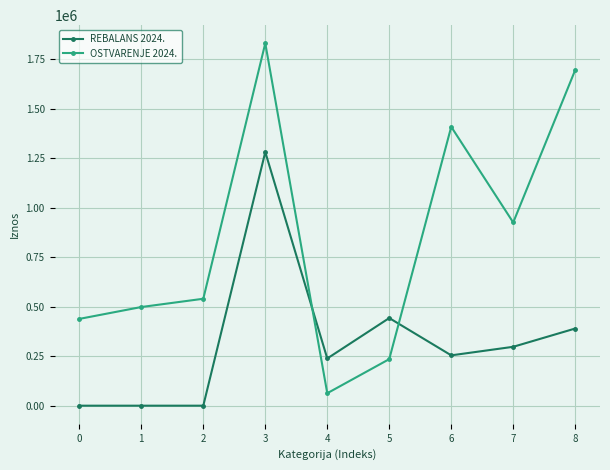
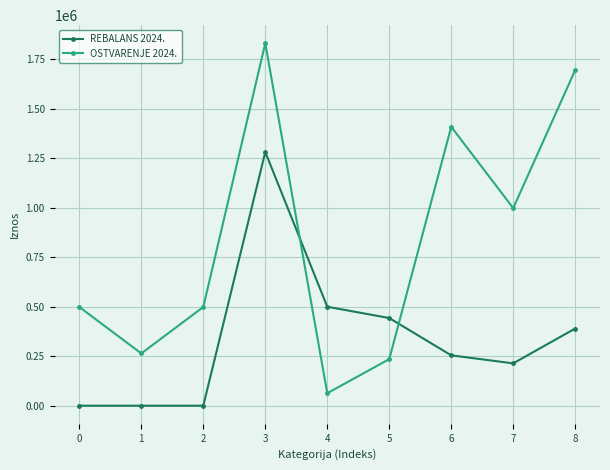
  {
    "REBALANS 2024.": {
      "0": 0,
      "1": 0,
      "2": 0,
      "3": 1280000,
-     "4": 240000,
+     "4": 500000,
      "5": 440000,
      "6": 250000,
-     "7": 300000,
+     "7": 210000,
      "8": 390000
    },
    "OSTVARENJE 2024.": {
-     "0": 440000,
-     "1": 500000,
-     "2": 540000,
+     "0": 500000,
+     "1": 260000,
+     "2": 500000,
      "3": 1830000,
      "4": 60000,
      "5": 240000,
      "6": 1410000,
-     "7": 930000,
+     "7": 1000000,
      "8": 1700000
    }
  }
